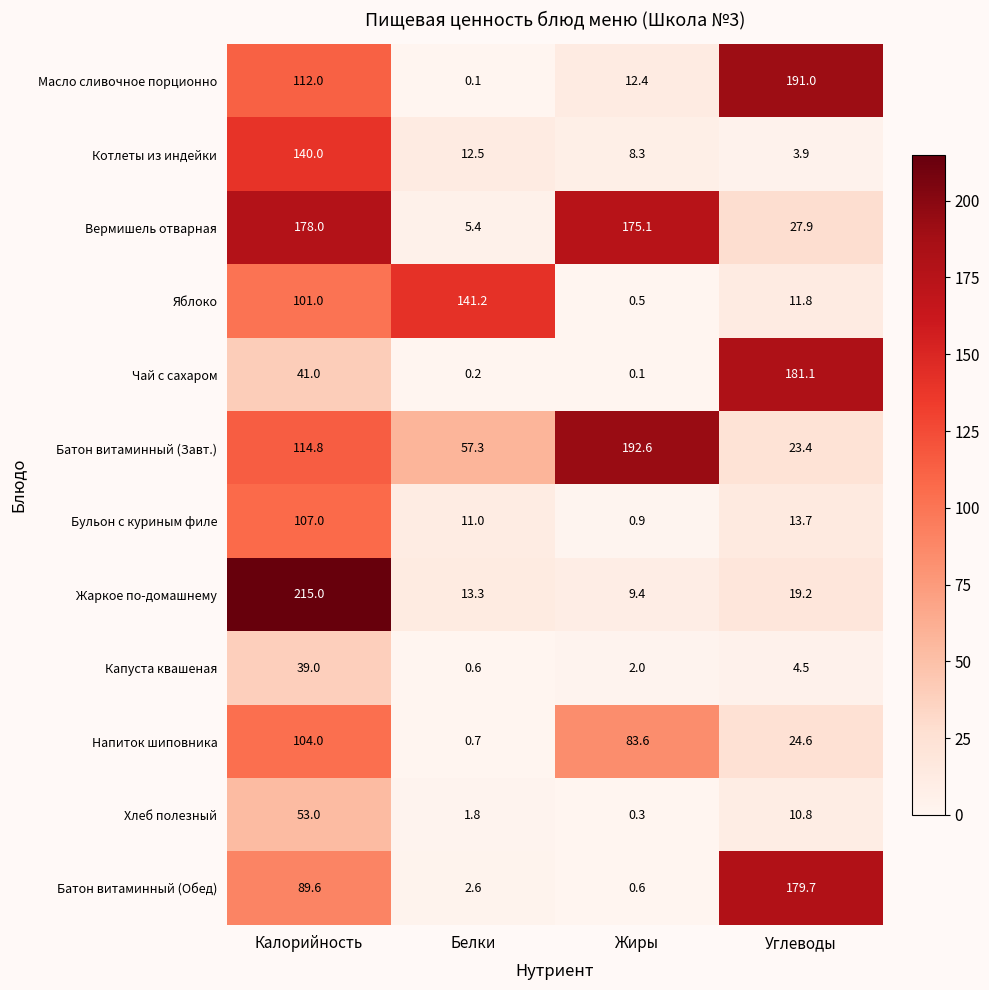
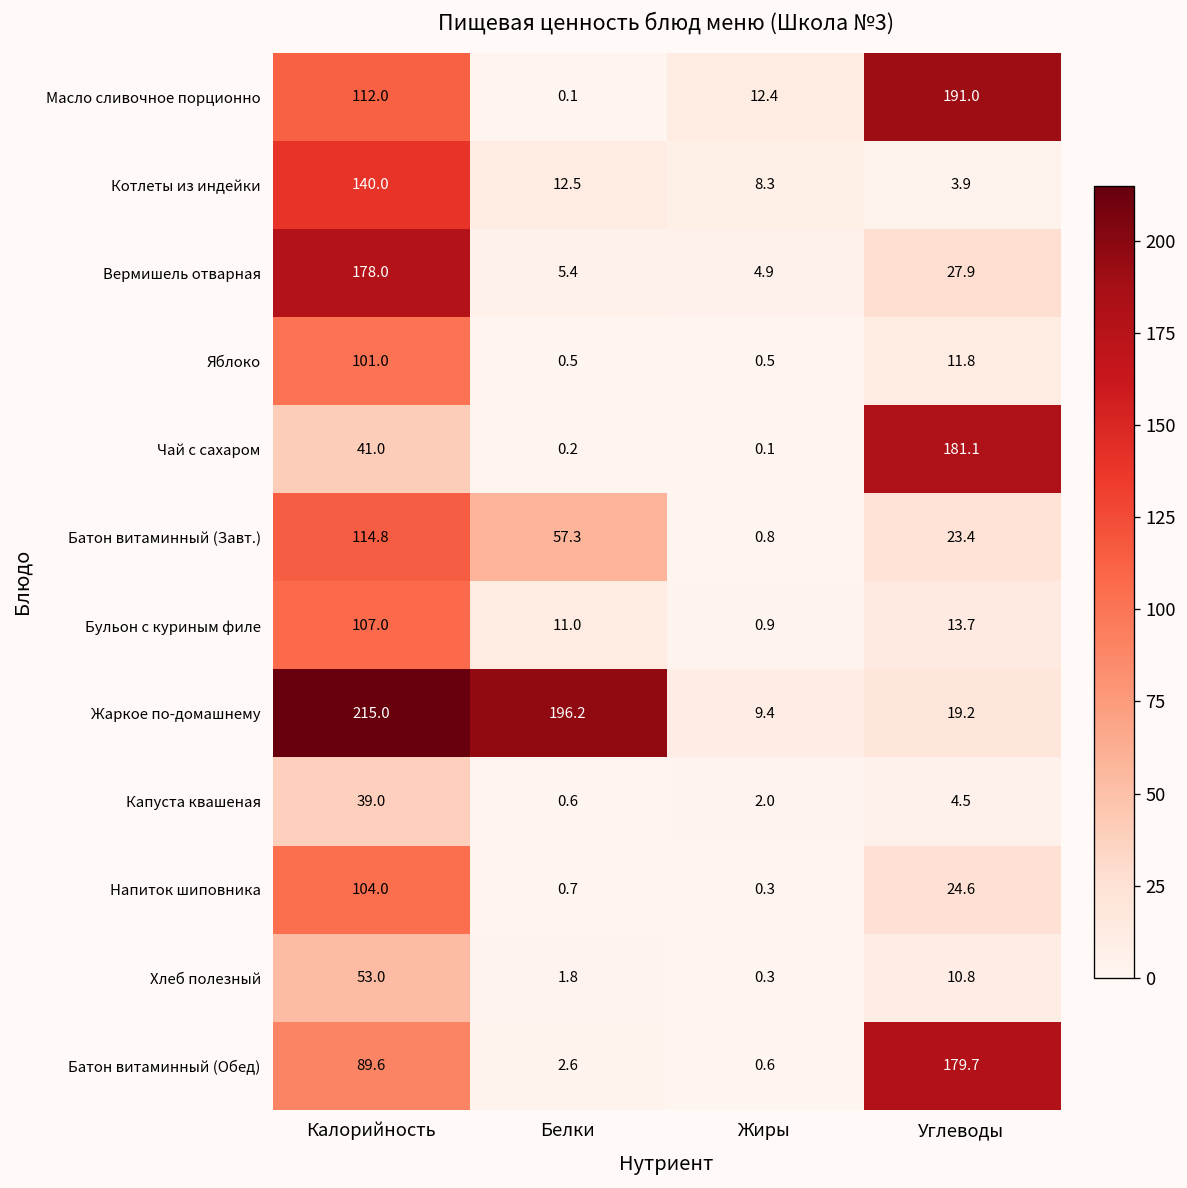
  {
    "Масло сливочное порционно": {
      "Калорийность": 112.0,
      "Белки": 0.1,
      "Жиры": 12.4,
      "Углеводы": 191.0
    },
    "Котлеты из индейки": {
      "Калорийность": 140.0,
      "Белки": 12.5,
      "Жиры": 8.3,
      "Углеводы": 3.9
    },
    "Вермишель отварная": {
      "Калорийность": 178.0,
      "Белки": 5.4,
-     "Жиры": 175.1,
+     "Жиры": 4.9,
      "Углеводы": 27.9
    },
    "Яблоко": {
      "Калорийность": 101.0,
-     "Белки": 141.2,
+     "Белки": 0.5,
      "Жиры": 0.5,
      "Углеводы": 11.8
    },
    "Чай с сахаром": {
      "Калорийность": 41.0,
      "Белки": 0.2,
      "Жиры": 0.1,
      "Углеводы": 181.1
    },
    "Батон витаминный (Завт.)": {
      "Калорийность": 114.8,
      "Белки": 57.3,
-     "Жиры": 192.6,
+     "Жиры": 0.8,
      "Углеводы": 23.4
    },
    "Бульон с куриным филе": {
      "Калорийность": 107.0,
      "Белки": 11.0,
      "Жиры": 0.9,
      "Углеводы": 13.7
    },
    "Жаркое по-домашнему": {
      "Калорийность": 215.0,
-     "Белки": 13.3,
+     "Белки": 196.2,
      "Жиры": 9.4,
      "Углеводы": 19.2
    },
    "Капуста квашеная": {
      "Калорийность": 39.0,
      "Белки": 0.6,
      "Жиры": 2.0,
      "Углеводы": 4.5
    },
    "Напиток шиповника": {
      "Калорийность": 104.0,
      "Белки": 0.7,
-     "Жиры": 83.6,
+     "Жиры": 0.3,
      "Углеводы": 24.6
    },
    "Хлеб полезный": {
      "Калорийность": 53.0,
      "Белки": 1.8,
      "Жиры": 0.3,
      "Углеводы": 10.8
    },
    "Батон витаминный (Обед)": {
      "Калорийность": 89.6,
      "Белки": 2.6,
      "Жиры": 0.6,
      "Углеводы": 179.7
    }
  }
